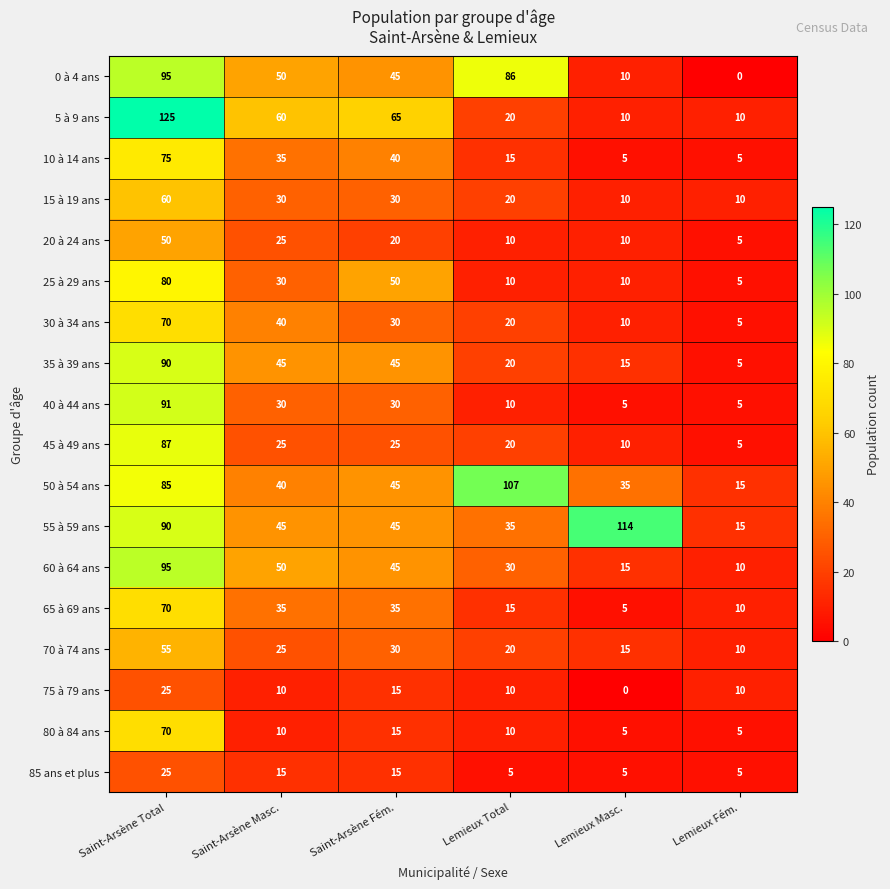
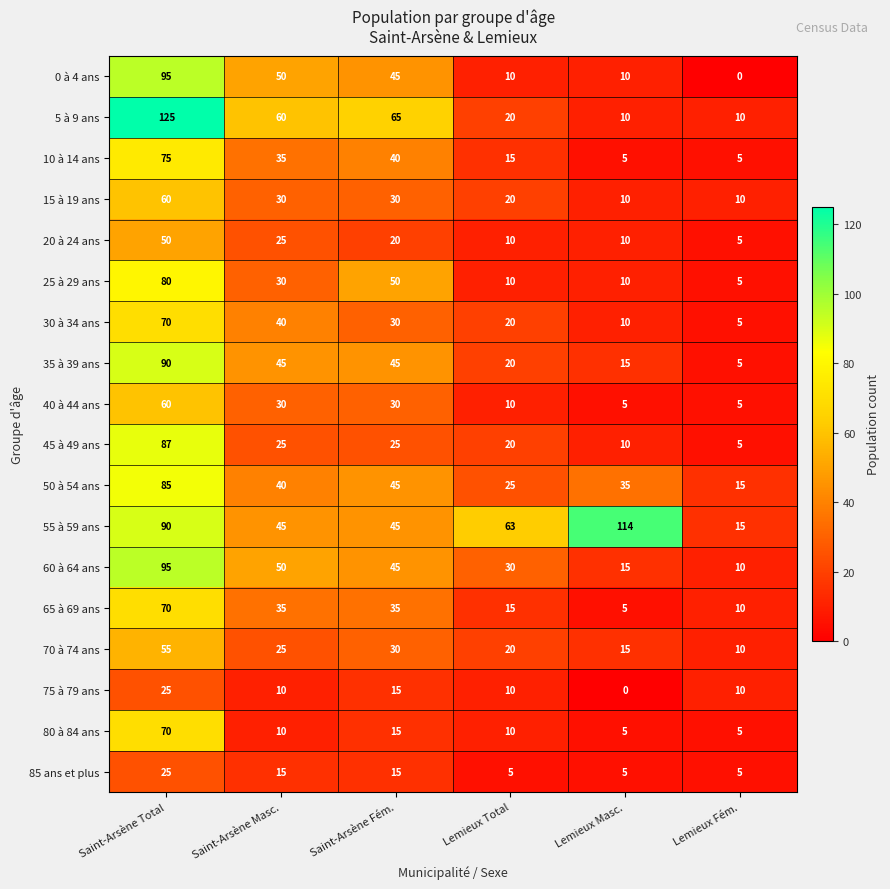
  {
    "0 à 4 ans": {
      "Saint-Arsène Total": 95,
      "Saint-Arsène Masc.": 50,
      "Saint-Arsène Fém.": 45,
-     "Lemieux Total": 86,
+     "Lemieux Total": 10,
      "Lemieux Masc.": 10,
      "Lemieux Fém.": 0
    },
    "5 à 9 ans": {
      "Saint-Arsène Total": 125,
      "Saint-Arsène Masc.": 60,
      "Saint-Arsène Fém.": 65,
      "Lemieux Total": 20,
      "Lemieux Masc.": 10,
      "Lemieux Fém.": 10
    },
    "10 à 14 ans": {
      "Saint-Arsène Total": 75,
      "Saint-Arsène Masc.": 35,
      "Saint-Arsène Fém.": 40,
      "Lemieux Total": 15,
      "Lemieux Masc.": 5,
      "Lemieux Fém.": 5
    },
    "15 à 19 ans": {
      "Saint-Arsène Total": 60,
      "Saint-Arsène Masc.": 30,
      "Saint-Arsène Fém.": 30,
      "Lemieux Total": 20,
      "Lemieux Masc.": 10,
      "Lemieux Fém.": 10
    },
    "20 à 24 ans": {
      "Saint-Arsène Total": 50,
      "Saint-Arsène Masc.": 25,
      "Saint-Arsène Fém.": 20,
      "Lemieux Total": 10,
      "Lemieux Masc.": 10,
      "Lemieux Fém.": 5
    },
    "25 à 29 ans": {
      "Saint-Arsène Total": 80,
      "Saint-Arsène Masc.": 30,
      "Saint-Arsène Fém.": 50,
      "Lemieux Total": 10,
      "Lemieux Masc.": 10,
      "Lemieux Fém.": 5
    },
    "30 à 34 ans": {
      "Saint-Arsène Total": 70,
      "Saint-Arsène Masc.": 40,
      "Saint-Arsène Fém.": 30,
      "Lemieux Total": 20,
      "Lemieux Masc.": 10,
      "Lemieux Fém.": 5
    },
    "35 à 39 ans": {
      "Saint-Arsène Total": 90,
      "Saint-Arsène Masc.": 45,
      "Saint-Arsène Fém.": 45,
      "Lemieux Total": 20,
      "Lemieux Masc.": 15,
      "Lemieux Fém.": 5
    },
    "40 à 44 ans": {
-     "Saint-Arsène Total": 91,
+     "Saint-Arsène Total": 60,
      "Saint-Arsène Masc.": 30,
      "Saint-Arsène Fém.": 30,
      "Lemieux Total": 10,
      "Lemieux Masc.": 5,
      "Lemieux Fém.": 5
    },
    "45 à 49 ans": {
      "Saint-Arsène Total": 87,
      "Saint-Arsène Masc.": 25,
      "Saint-Arsène Fém.": 25,
      "Lemieux Total": 20,
      "Lemieux Masc.": 10,
      "Lemieux Fém.": 5
    },
    "50 à 54 ans": {
      "Saint-Arsène Total": 85,
      "Saint-Arsène Masc.": 40,
      "Saint-Arsène Fém.": 45,
-     "Lemieux Total": 107,
+     "Lemieux Total": 25,
      "Lemieux Masc.": 35,
      "Lemieux Fém.": 15
    },
    "55 à 59 ans": {
      "Saint-Arsène Total": 90,
      "Saint-Arsène Masc.": 45,
      "Saint-Arsène Fém.": 45,
-     "Lemieux Total": 35,
+     "Lemieux Total": 63,
      "Lemieux Masc.": 114,
      "Lemieux Fém.": 15
    },
    "60 à 64 ans": {
      "Saint-Arsène Total": 95,
      "Saint-Arsène Masc.": 50,
      "Saint-Arsène Fém.": 45,
      "Lemieux Total": 30,
      "Lemieux Masc.": 15,
      "Lemieux Fém.": 10
    },
    "65 à 69 ans": {
      "Saint-Arsène Total": 70,
      "Saint-Arsène Masc.": 35,
      "Saint-Arsène Fém.": 35,
      "Lemieux Total": 15,
      "Lemieux Masc.": 5,
      "Lemieux Fém.": 10
    },
    "70 à 74 ans": {
      "Saint-Arsène Total": 55,
      "Saint-Arsène Masc.": 25,
      "Saint-Arsène Fém.": 30,
      "Lemieux Total": 20,
      "Lemieux Masc.": 15,
      "Lemieux Fém.": 10
    },
    "75 à 79 ans": {
      "Saint-Arsène Total": 25,
      "Saint-Arsène Masc.": 10,
      "Saint-Arsène Fém.": 15,
      "Lemieux Total": 10,
      "Lemieux Masc.": 0,
      "Lemieux Fém.": 10
    },
    "80 à 84 ans": {
      "Saint-Arsène Total": 70,
      "Saint-Arsène Masc.": 10,
      "Saint-Arsène Fém.": 15,
      "Lemieux Total": 10,
      "Lemieux Masc.": 5,
      "Lemieux Fém.": 5
    },
    "85 ans et plus": {
      "Saint-Arsène Total": 25,
      "Saint-Arsène Masc.": 15,
      "Saint-Arsène Fém.": 15,
      "Lemieux Total": 5,
      "Lemieux Masc.": 5,
      "Lemieux Fém.": 5
    }
  }
